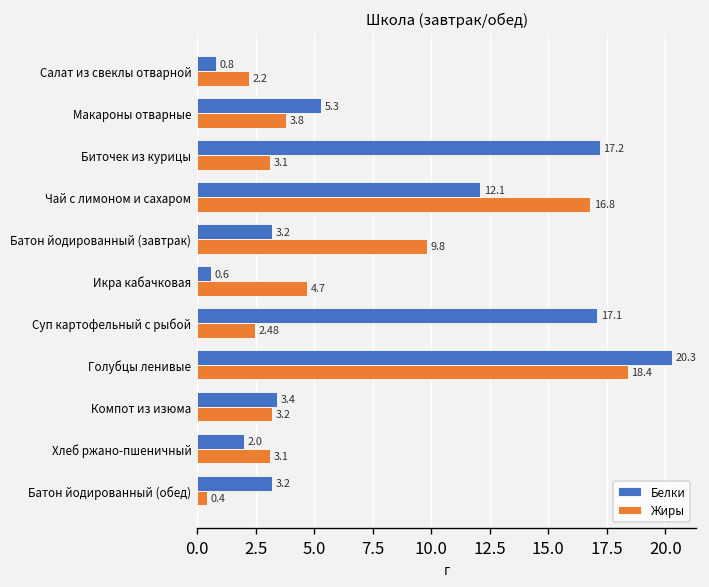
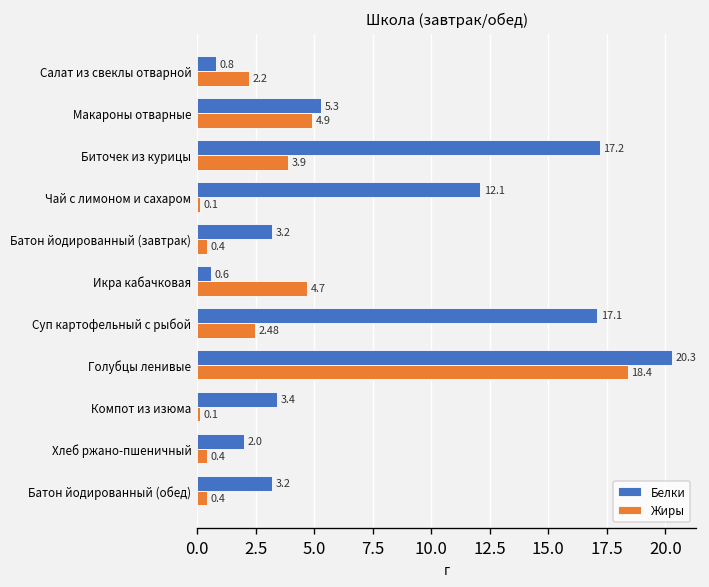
  {
    "Белки": {
      "Салат из свеклы отварной": 0.8,
      "Макароны отварные": 5.3,
      "Биточек из курицы": 17.2,
      "Чай с лимоном и сахаром": 12.1,
      "Батон йодированный (завтрак)": 3.2,
      "Икра кабачковая": 0.6,
      "Суп картофельный с рыбой": 17.1,
      "Голубцы ленивые": 20.3,
      "Компот из изюма": 3.4,
      "Хлеб ржано-пшеничный": 2.0,
      "Батон йодированный (обед)": 3.2
    },
    "Жиры": {
      "Салат из свеклы отварной": 2.2,
-     "Макароны отварные": 3.8,
-     "Биточек из курицы": 3.1,
-     "Чай с лимоном и сахаром": 16.8,
-     "Батон йодированный (завтрак)": 9.8,
+     "Макароны отварные": 4.9,
+     "Биточек из курицы": 3.9,
+     "Чай с лимоном и сахаром": 0.1,
+     "Батон йодированный (завтрак)": 0.4,
      "Икра кабачковая": 4.7,
      "Суп картофельный с рыбой": 2.48,
      "Голубцы ленивые": 18.4,
-     "Компот из изюма": 3.2,
-     "Хлеб ржано-пшеничный": 3.1,
+     "Компот из изюма": 0.1,
+     "Хлеб ржано-пшеничный": 0.4,
      "Батон йодированный (обед)": 0.4
    }
  }
